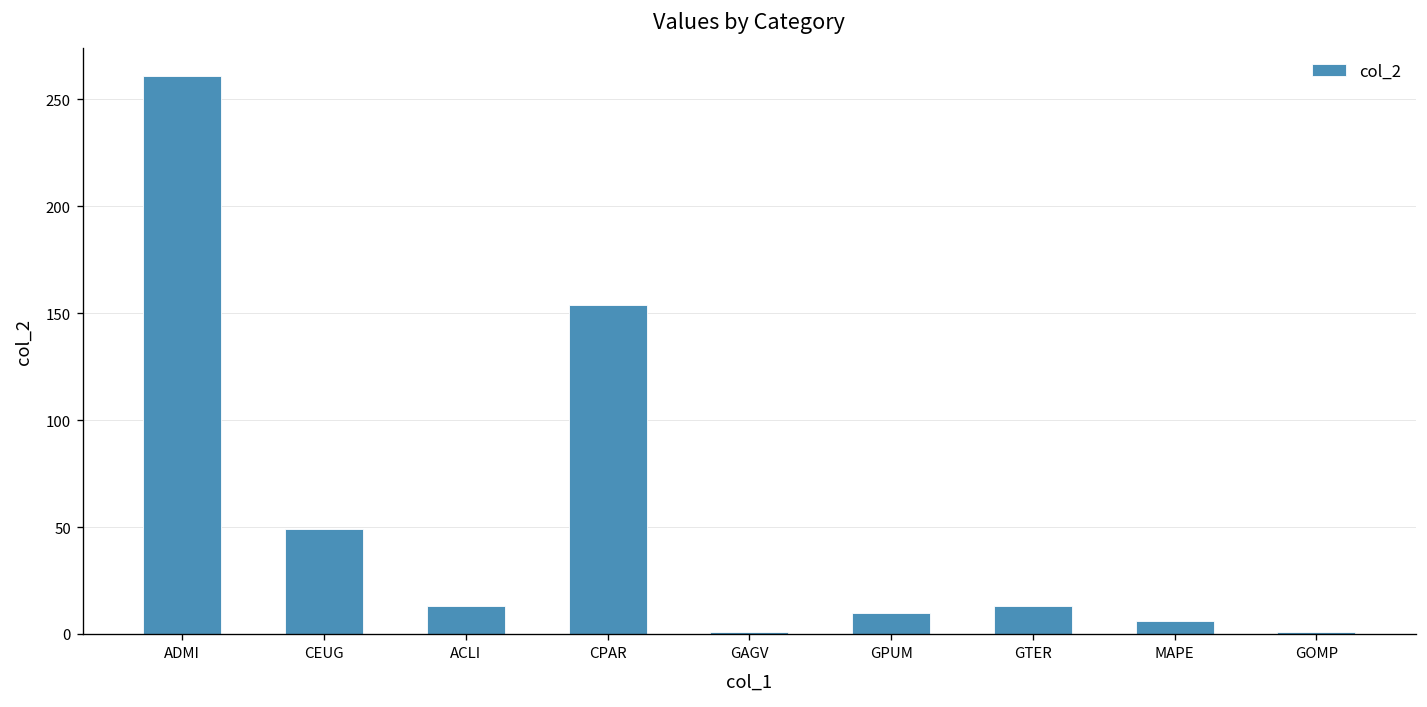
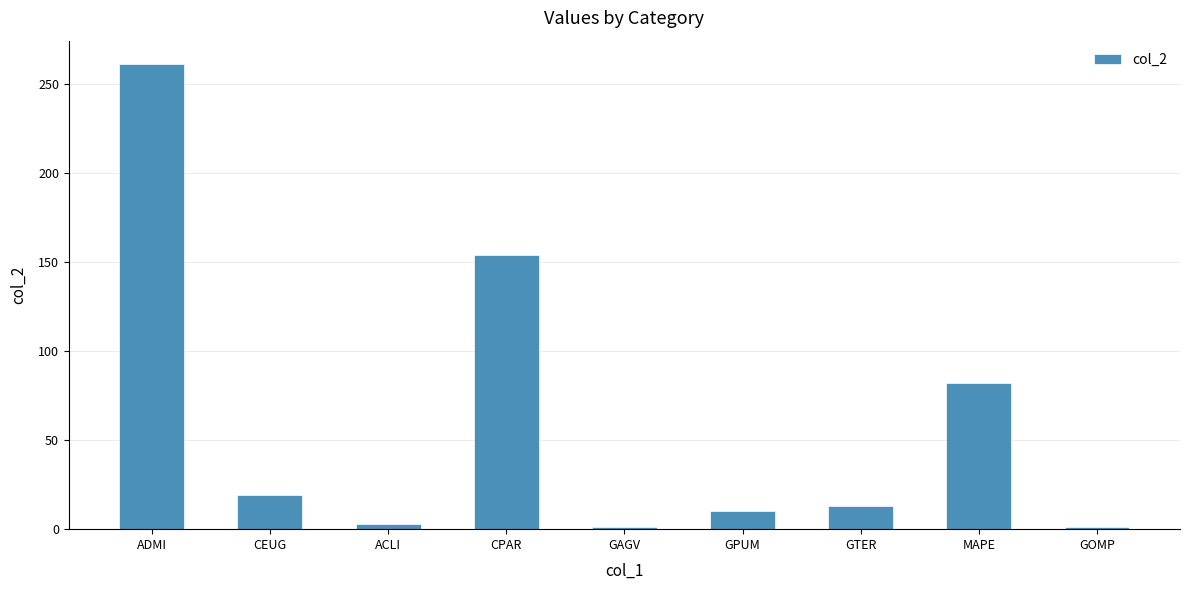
  {
    "ADMI": 261,
-   "CEUG": 49,
-   "ACLI": 13,
+   "CEUG": 19,
+   "ACLI": 3,
    "CPAR": 154,
    "GPUM": 10,
    "GTER": 13,
-   "MAPE": 6
+   "MAPE": 82
  }
